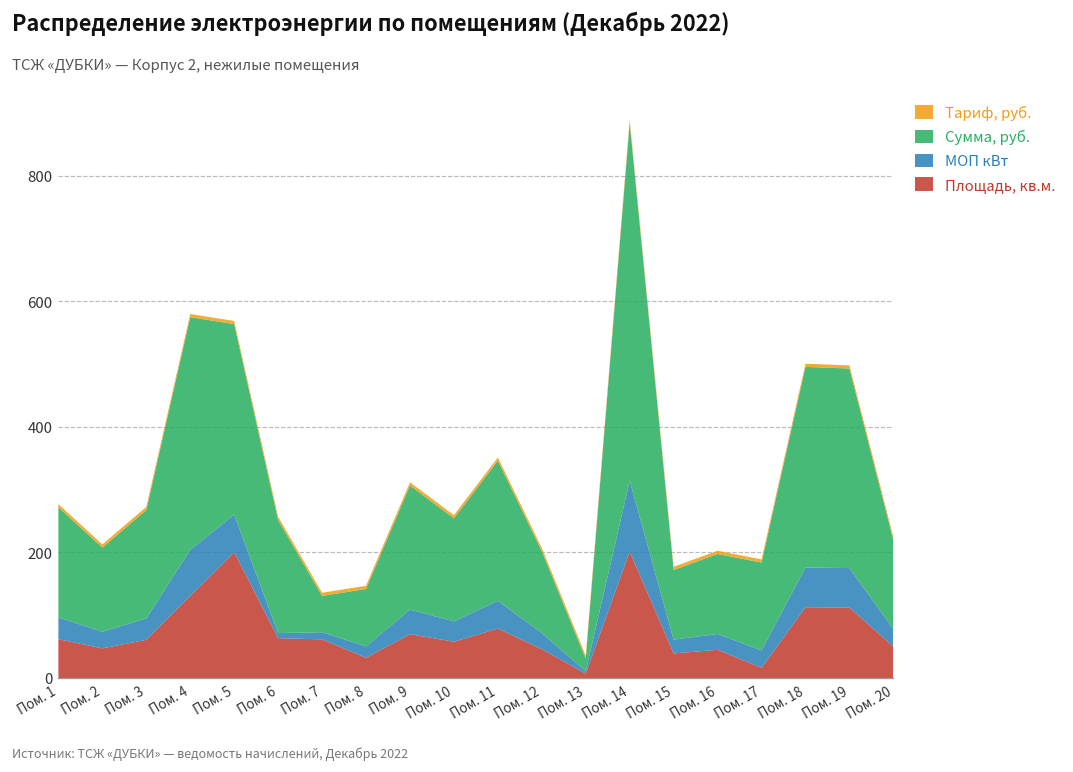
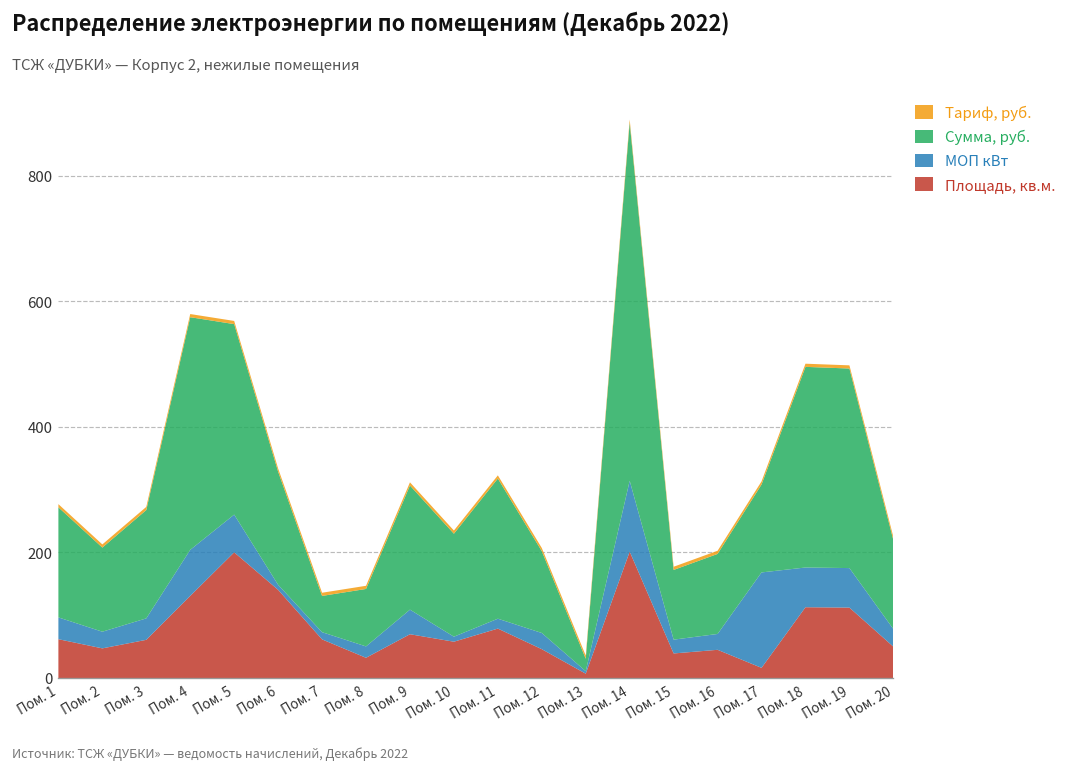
  {
    "Площадь, кв.м.": {
      "Пом. 1": 60,
      "Пом. 2": 50,
      "Пом. 3": 60,
      "Пом. 4": 130,
      "Пом. 5": 200,
-     "Пом. 6": 60,
+     "Пом. 6": 140,
      "Пом. 7": 60,
      "Пом. 8": 30,
      "Пом. 9": 70,
      "Пом. 10": 60,
      "Пом. 11": 80,
      "Пом. 12": 50,
      "Пом. 14": 200,
      "Пом. 15": 40,
      "Пом. 16": 50,
      "Пом. 17": 20,
      "Пом. 18": 110,
      "Пом. 19": 110,
      "Пом. 20": 50
    },
    "МОП кВт": {
      "Пом. 1": 30,
      "Пом. 2": 30,
      "Пом. 3": 30,
      "Пом. 4": 70,
      "Пом. 5": 60,
      "Пом. 6": 10,
      "Пом. 7": 10,
      "Пом. 8": 20,
      "Пом. 9": 40,
-     "Пом. 10": 30,
-     "Пом. 11": 40,
+     "Пом. 10": 10,
+     "Пом. 11": 20,
      "Пом. 12": 30,
      "Пом. 14": 110,
      "Пом. 15": 20,
      "Пом. 16": 30,
-     "Пом. 17": 30,
+     "Пом. 17": 150,
      "Пом. 18": 60,
      "Пом. 19": 60,
      "Пом. 20": 30
    },
    "Сумма, руб.": {
      "Пом. 1": 180,
      "Пом. 2": 130,
      "Пом. 3": 170,
      "Пом. 4": 370,
      "Пом. 5": 300,
      "Пом. 6": 180,
      "Пом. 7": 60,
      "Пом. 8": 90,
      "Пом. 9": 200,
      "Пом. 10": 160,
      "Пом. 11": 220,
      "Пом. 12": 130,
      "Пом. 13": 20,
      "Пом. 14": 570,
      "Пом. 15": 110,
      "Пом. 16": 130,
      "Пом. 17": 140,
      "Пом. 18": 320,
      "Пом. 19": 320,
      "Пом. 20": 140
    },
    "Тариф, руб.": {
      "Пом. 1": 10,
      "Пом. 2": 10,
      "Пом. 3": 10,
      "Пом. 4": 10,
      "Пом. 5": 10,
      "Пом. 6": 10,
      "Пом. 7": 10,
      "Пом. 8": 10,
      "Пом. 9": 10,
      "Пом. 10": 10,
      "Пом. 11": 10,
      "Пом. 12": 10,
      "Пом. 13": 10,
      "Пом. 14": 10,
      "Пом. 15": 10,
      "Пом. 16": 10,
      "Пом. 17": 10,
      "Пом. 18": 10,
      "Пом. 19": 10,
      "Пом. 20": 10
    }
  }
